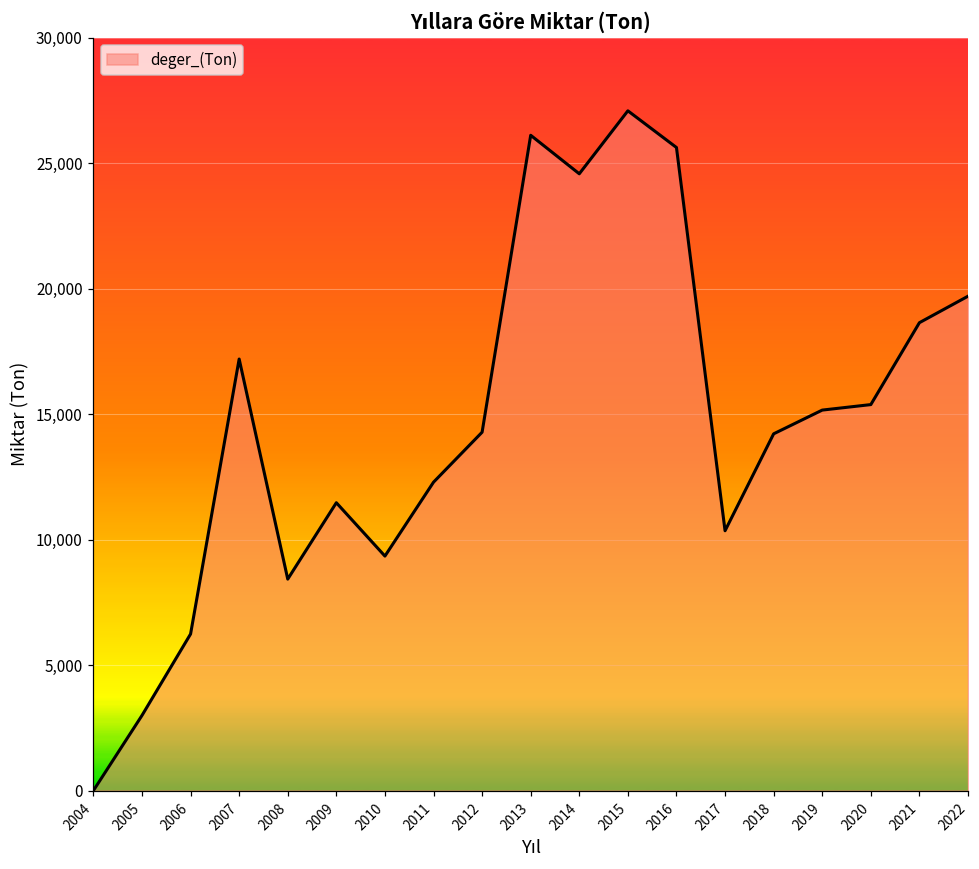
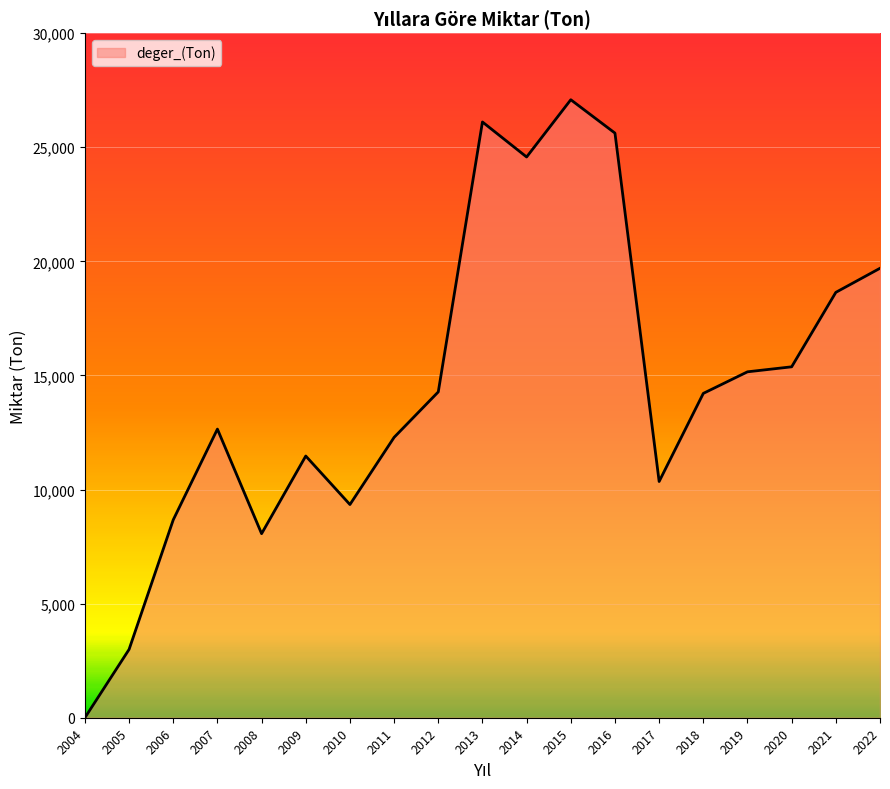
  {
    "2004": "0",
    "2005": "3,000",
-   "2006": "6,200",
-   "2007": "17,200",
-   "2008": "8,400",
+   "2006": "8,700",
+   "2007": "12,600",
+   "2008": "8,100",
    "2009": "11,500",
    "2010": "9,300",
    "2011": "12,300",
    "2012": "14,300",
    "2013": "26,100",
    "2014": "24,600",
    "2015": "27,100",
    "2016": "25,600",
    "2017": "10,400",
    "2018": "14,200",
    "2019": "15,200",
    "2020": "15,400",
    "2021": "18,600",
    "2022": "19,700"
  }
